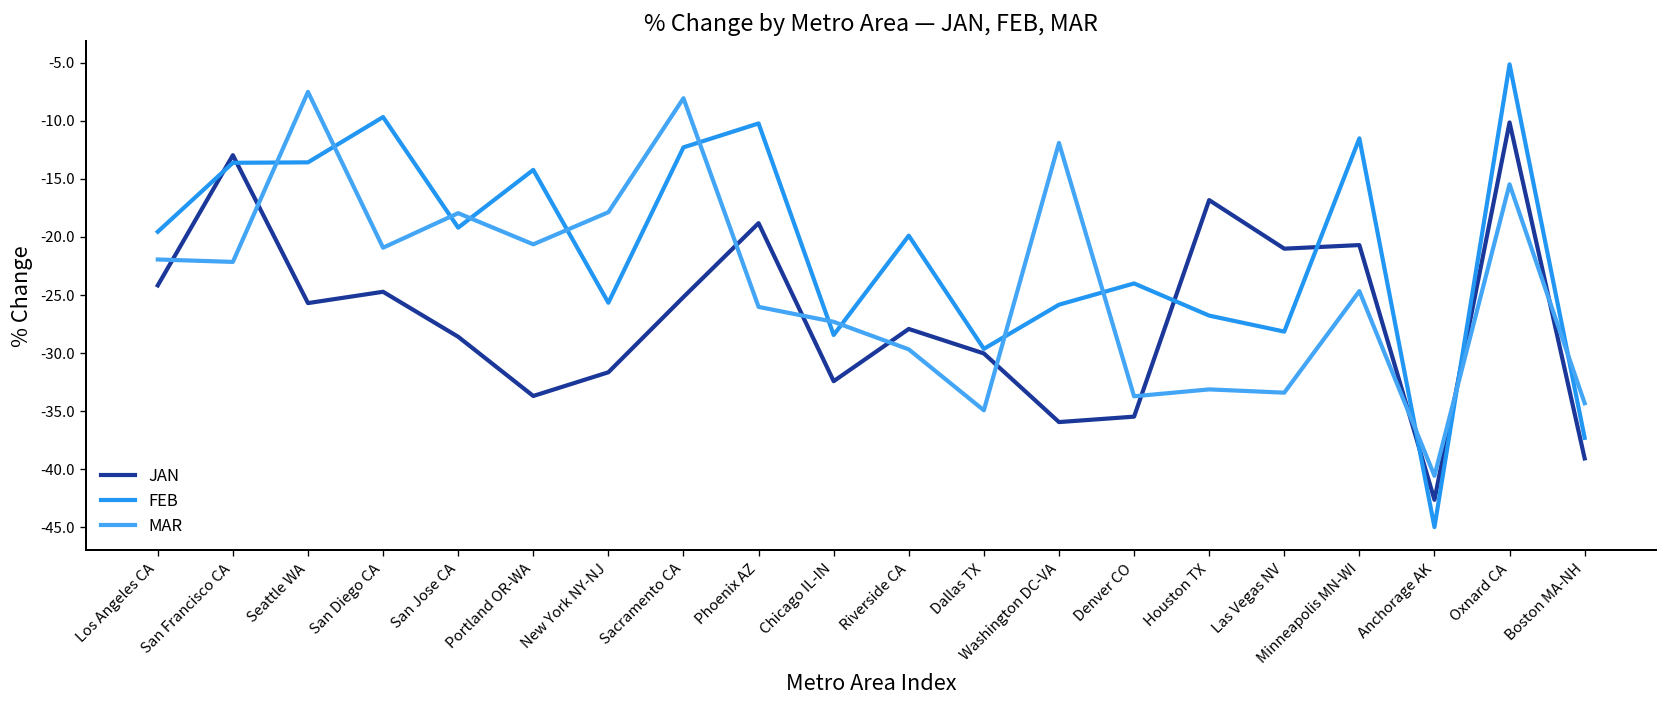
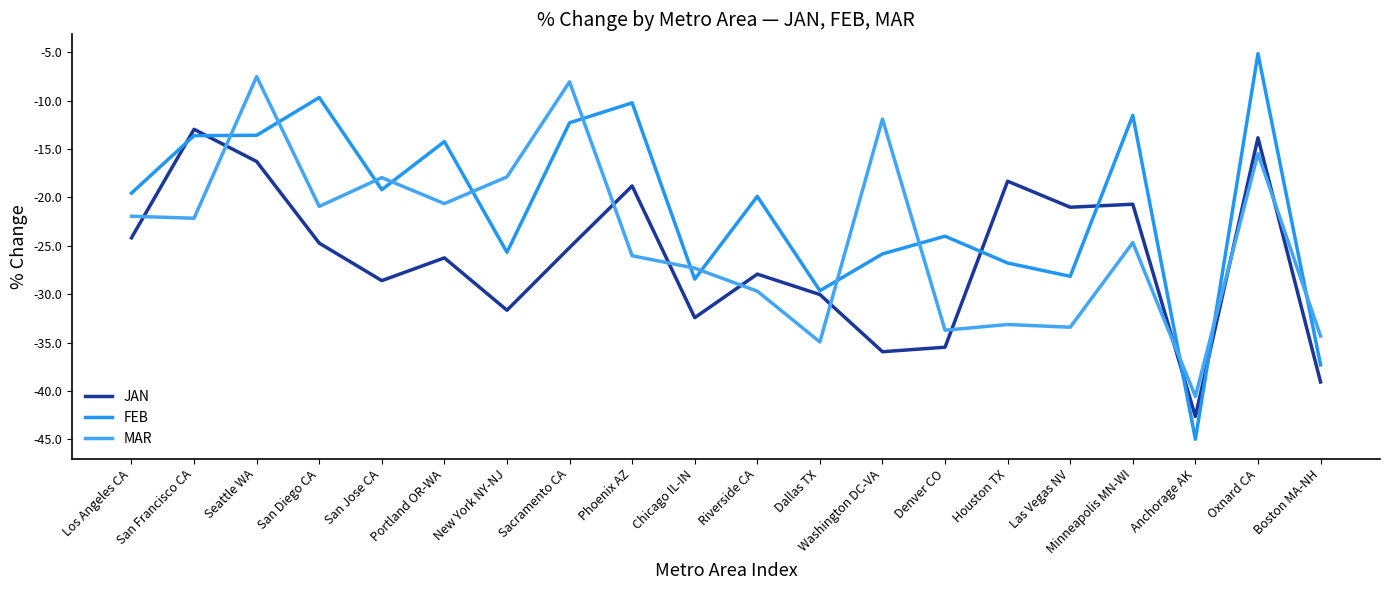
  {
    "JAN": {
      "Los Angeles CA": -24,
      "San Francisco CA": -13,
-     "Seattle WA": -26,
+     "Seattle WA": -16,
      "San Diego CA": -25,
      "San Jose CA": -29,
-     "Portland OR-WA": -34,
+     "Portland OR-WA": -26,
      "New York NY-NJ": -32,
      "Sacramento CA": -25,
      "Phoenix AZ": -19,
      "Chicago IL-IN": -32,
      "Riverside CA": -28,
      "Dallas TX": -30,
      "Washington DC-VA": -36,
      "Denver CO": -35,
-     "Houston TX": -17,
+     "Houston TX": -18,
      "Las Vegas NV": -21,
      "Minneapolis MN-WI": -21,
      "Anchorage AK": -43,
-     "Oxnard CA": -10,
+     "Oxnard CA": -14,
      "Boston MA-NH": -39
    }
  }
